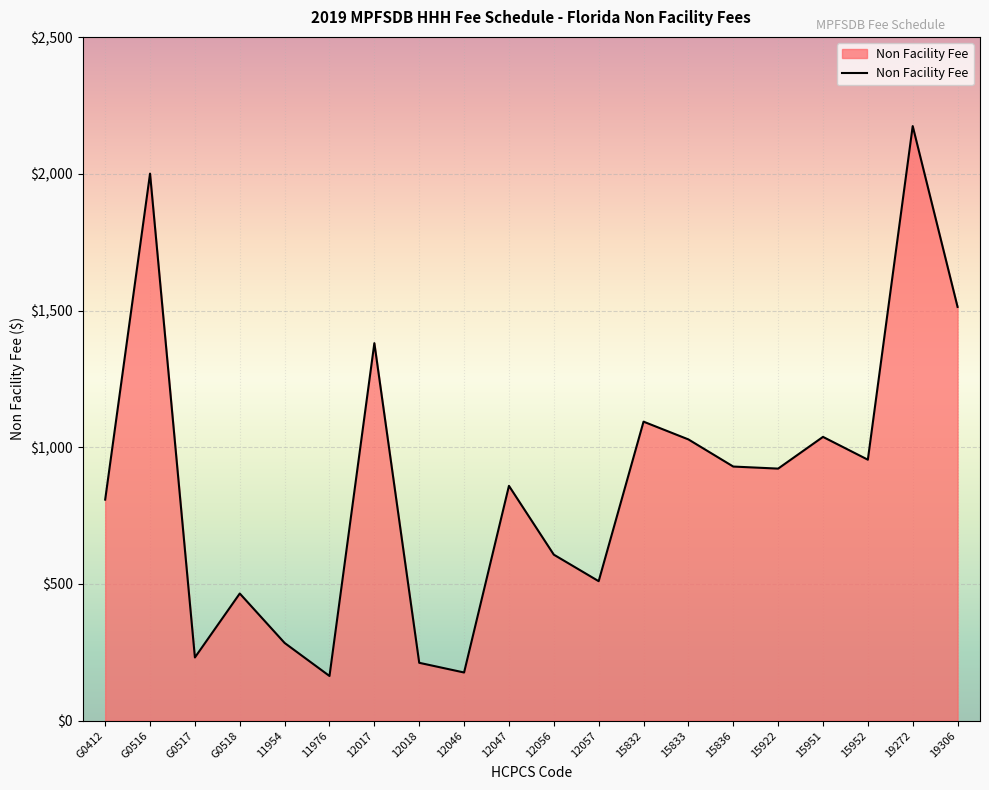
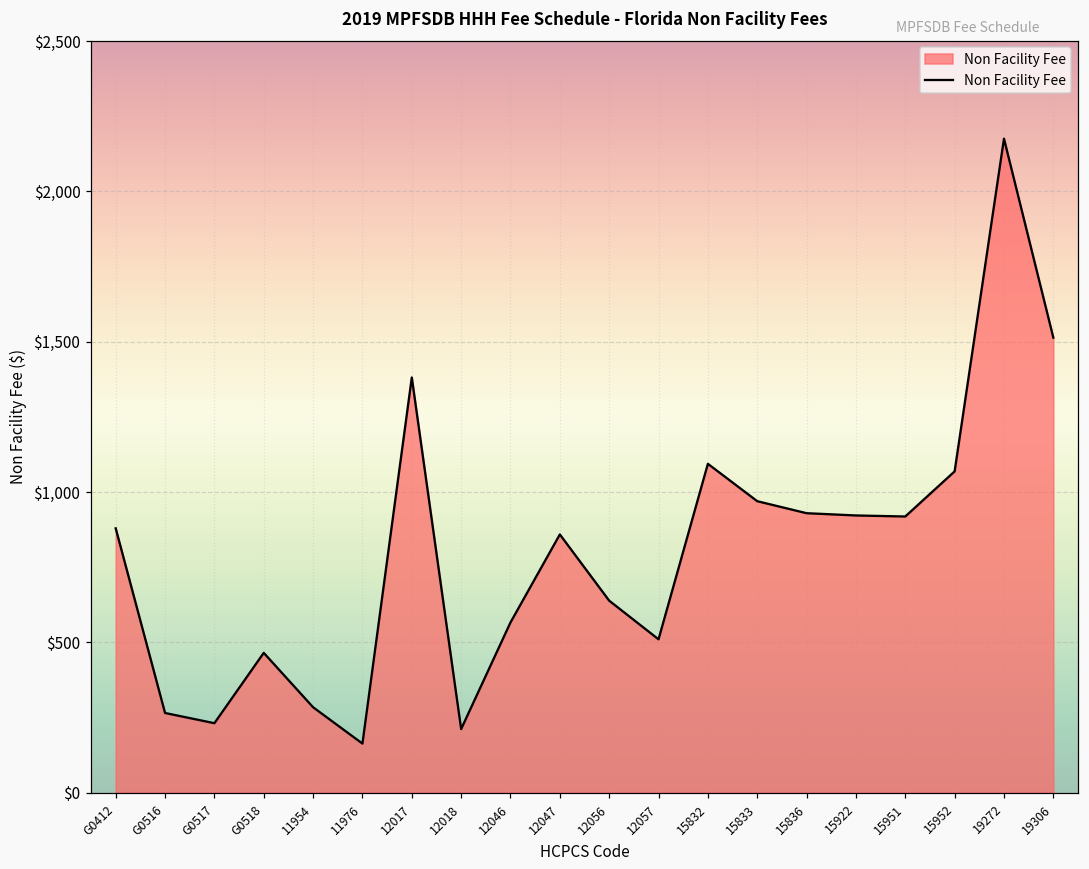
  {
-   "G0412": "$810",
-   "G0516": "$2,000",
+   "G0412": "$880",
+   "G0516": "$270",
    "G0517": "$230",
    "G0518": "$470",
    "11954": "$280",
    "11976": "$160",
    "12017": "$1,380",
    "12018": "$210",
-   "12046": "$180",
+   "12046": "$570",
    "12047": "$860",
-   "12056": "$610",
+   "12056": "$640",
    "12057": "$510",
    "15832": "$1,090",
-   "15833": "$1,030",
+   "15833": "$970",
    "15836": "$930",
    "15922": "$920",
-   "15951": "$1,040",
-   "15952": "$950",
+   "15951": "$920",
+   "15952": "$1,070",
    "19272": "$2,180",
    "19306": "$1,510"
  }
